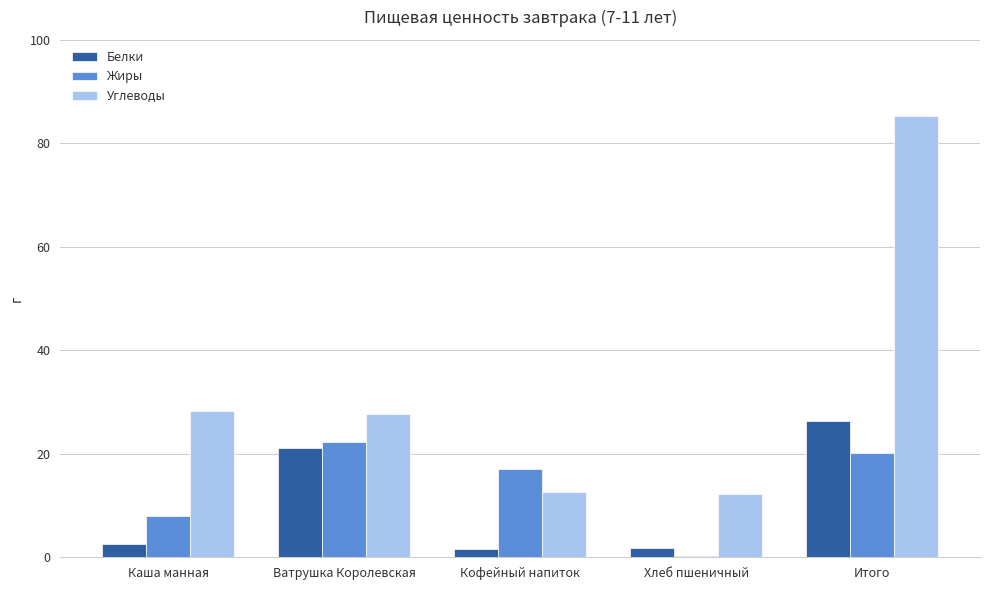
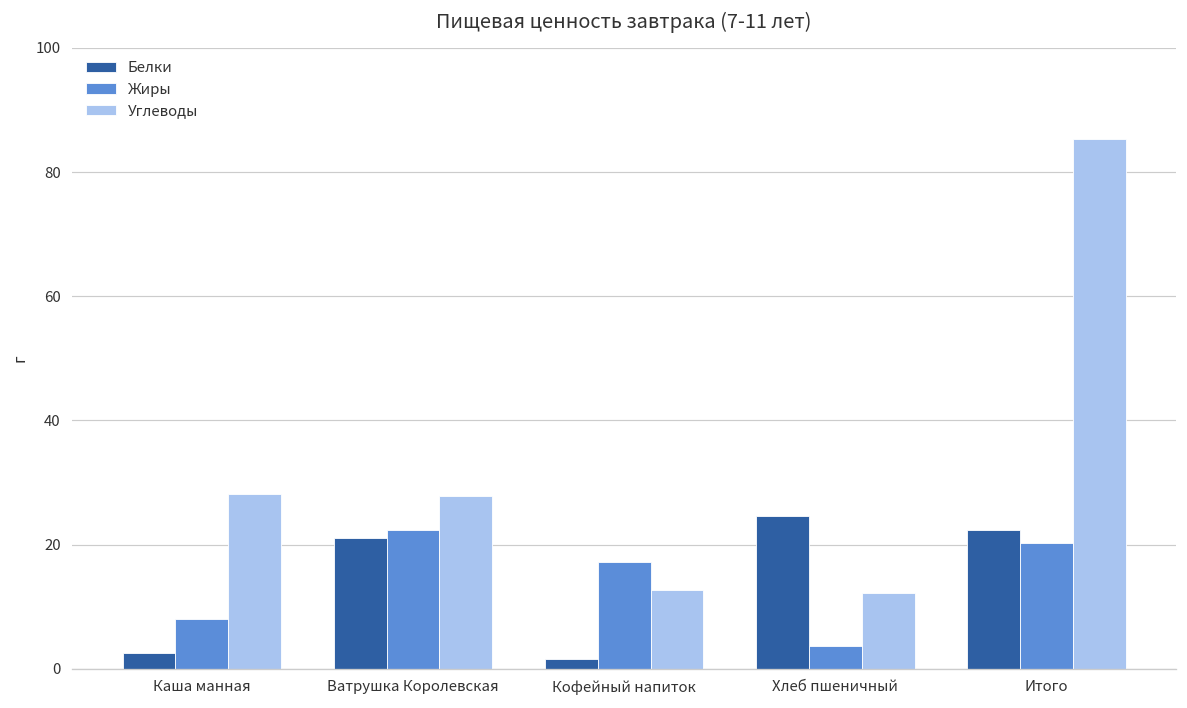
  {
    "Белки": {
      "Каша манная": 2,
      "Ватрушка Королевская": 21,
      "Кофейный напиток": 2,
-     "Хлеб пшеничный": 2,
-     "Итого": 26
+     "Хлеб пшеничный": 25,
+     "Итого": 22
    },
    "Жиры": {
      "Каша манная": 8,
      "Ватрушка Королевская": 22,
      "Кофейный напиток": 17,
-     "Хлеб пшеничный": 0,
+     "Хлеб пшеничный": 4,
      "Итого": 20
    },
    "Углеводы": {
      "Каша манная": 28,
      "Ватрушка Королевская": 28,
      "Кофейный напиток": 13,
      "Хлеб пшеничный": 12,
      "Итого": 85
    }
  }
